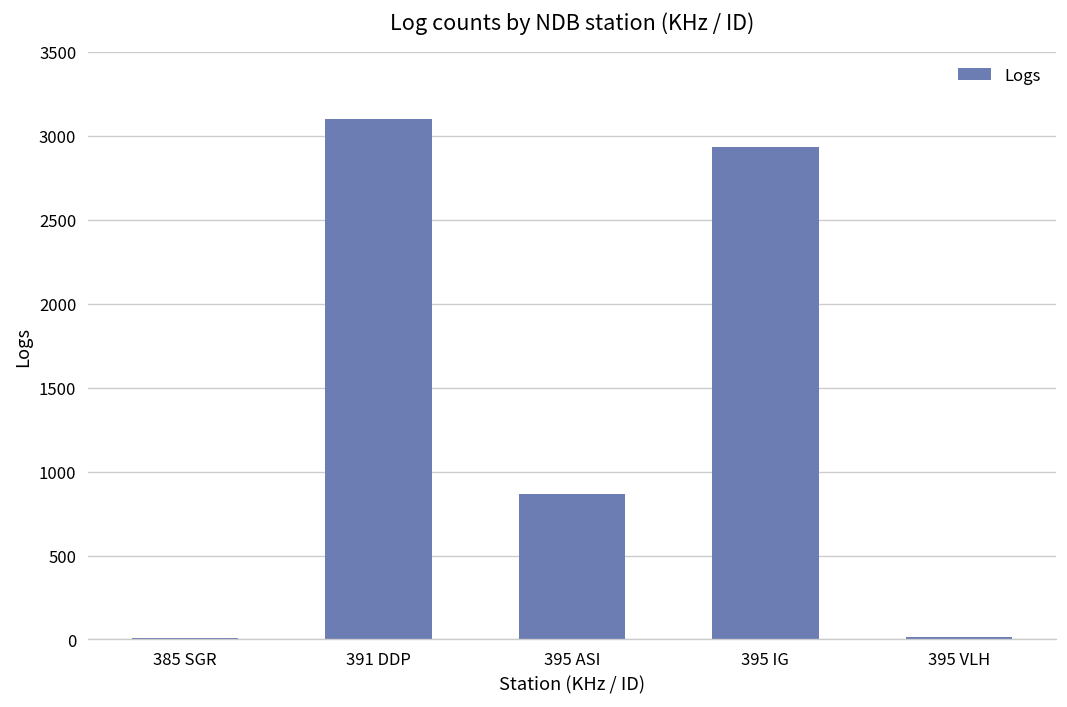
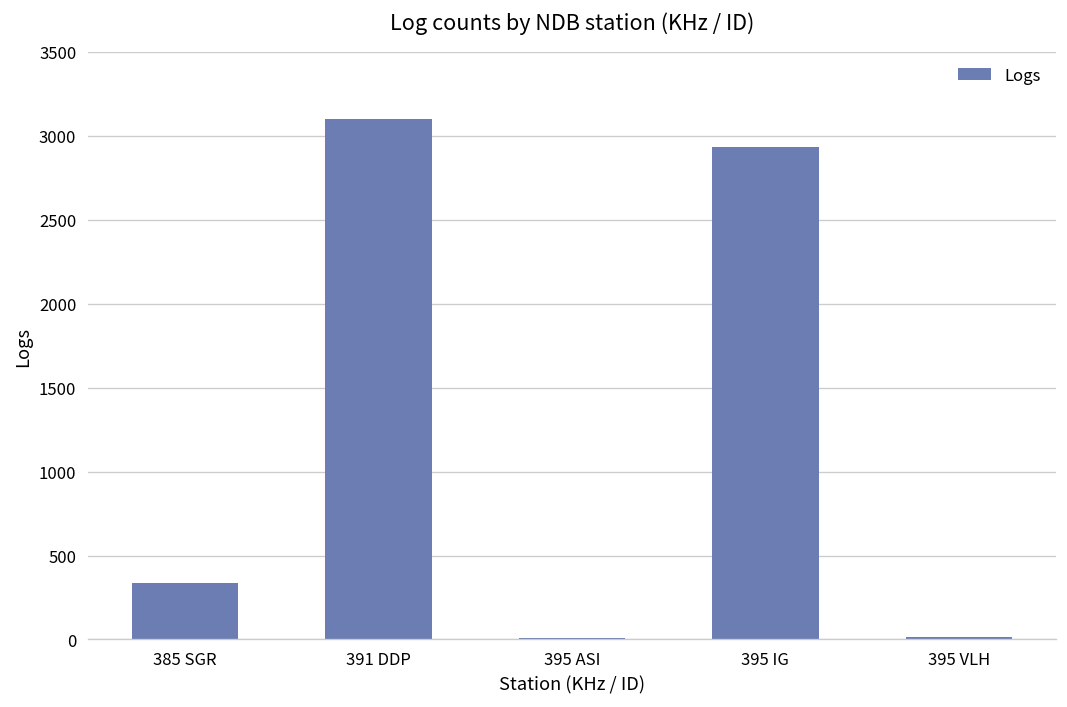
  {
-   "385 SGR": 10,
+   "385 SGR": 340,
    "391 DDP": 3100,
-   "395 ASI": 860,
+   "395 ASI": 10,
    "395 IG": 2930
  }
